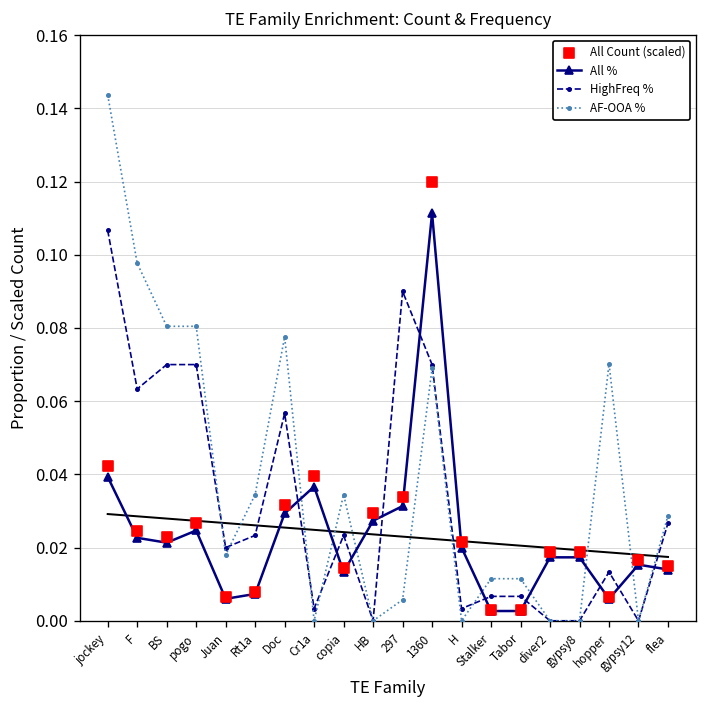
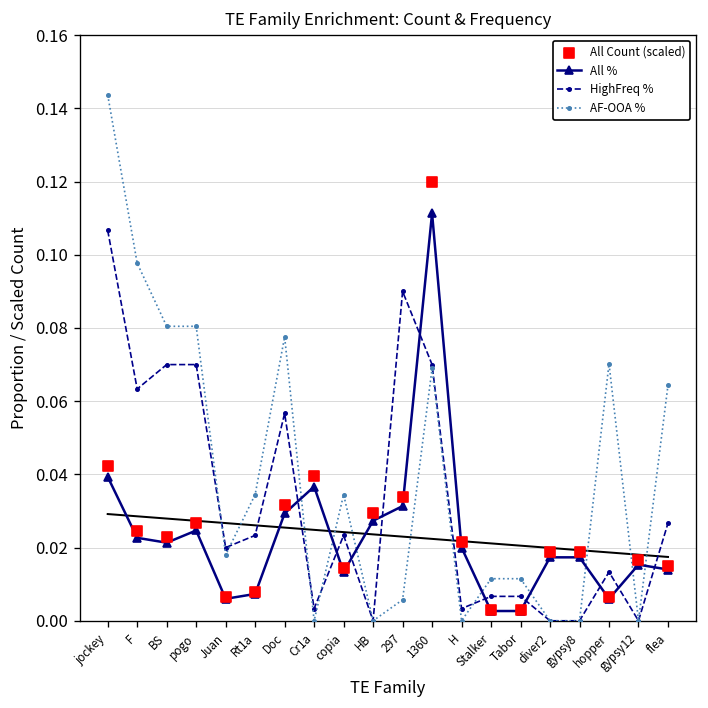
  {
    "AF-OOA %": {
      "jockey": 0.144,
      "F": 0.098,
      "BS": 0.080,
      "pogo": 0.080,
      "Juan": 0.018,
      "Rt1a": 0.034,
      "Doc": 0.078,
      "Cr1a": 0.000,
      "copia": 0.034,
      "297": 0.006,
      "1360": 0.069,
      "H": 0.000,
      "Stalker": 0.011,
      "Tabor": 0.011,
      "hopper": 0.070,
-     "flea": 0.029
+     "flea": 0.064
    }
  }
